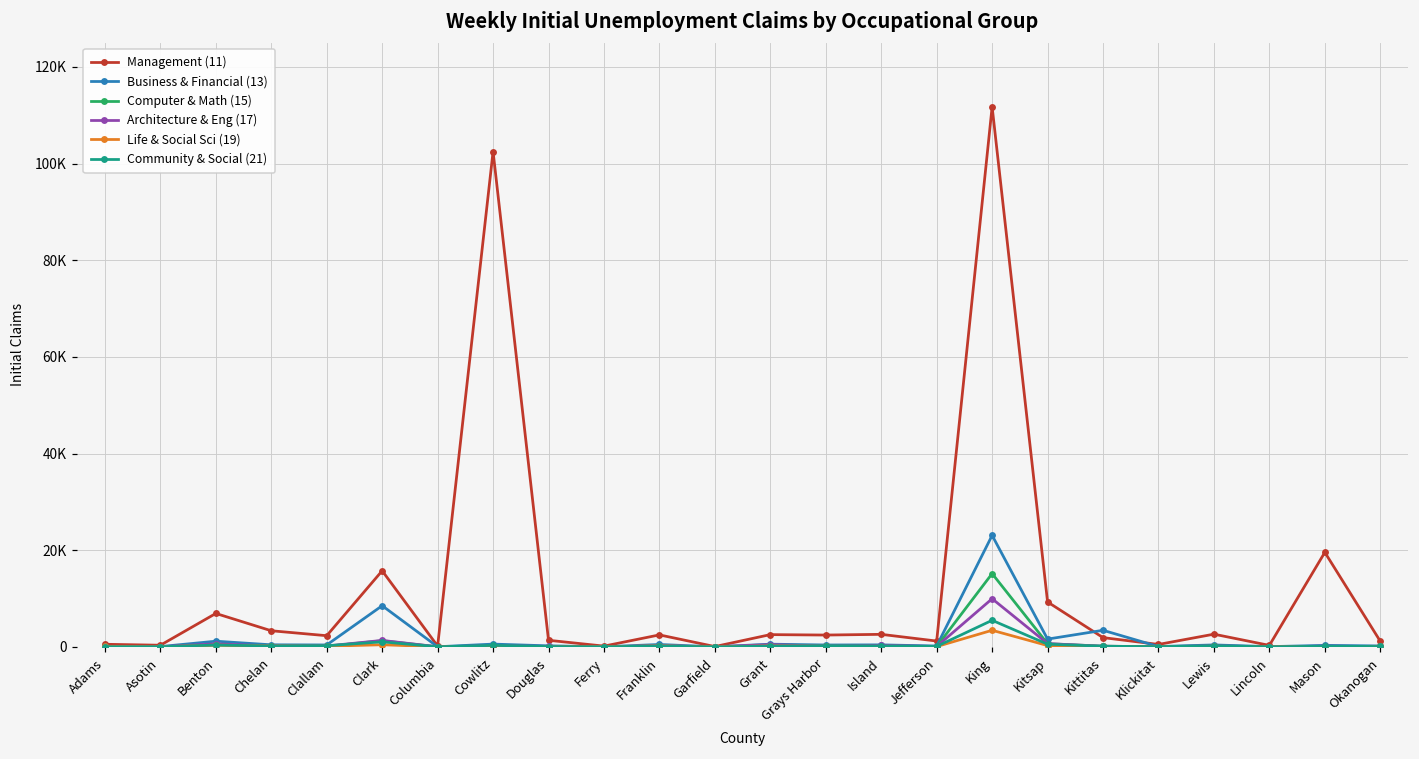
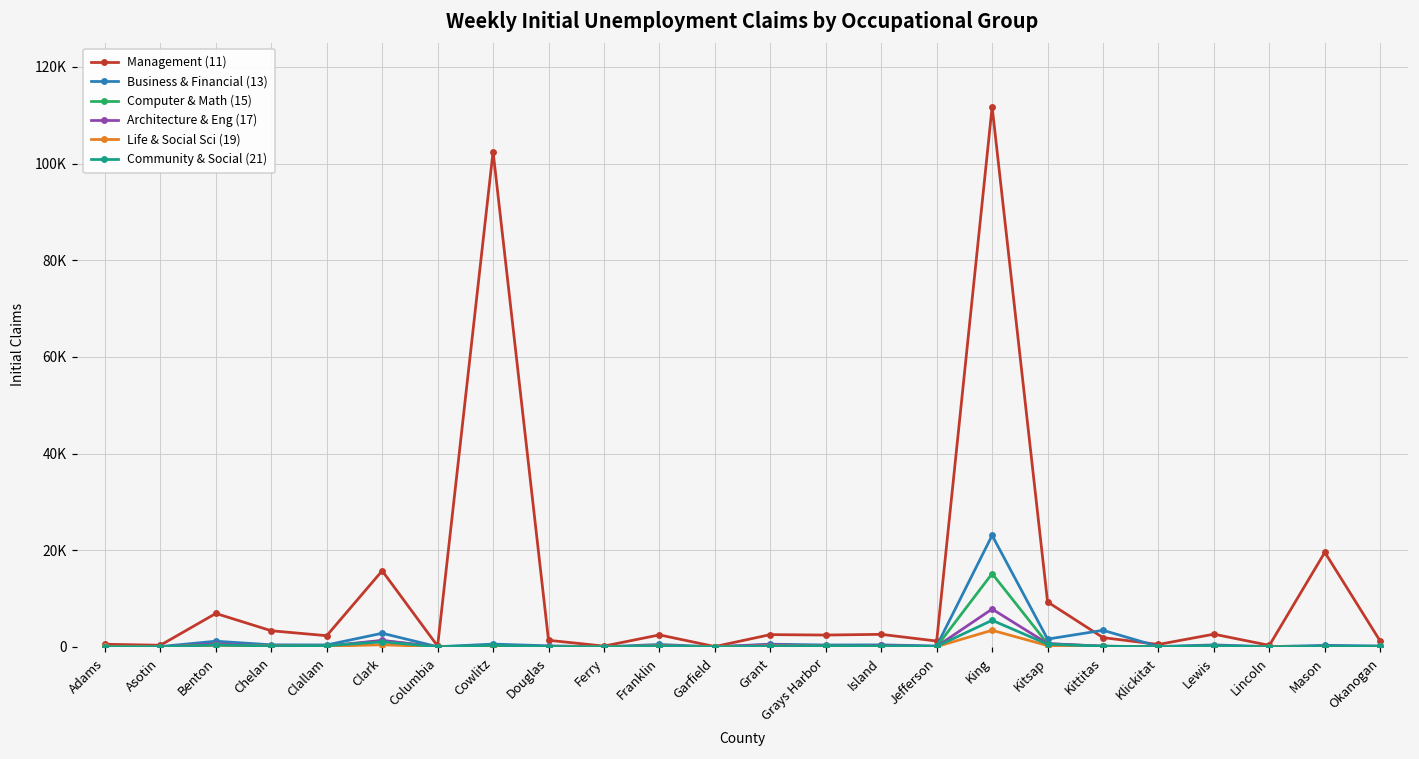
  {
    "Management (11)": {
      "Benton": 7000,
      "Chelan": 3000,
      "Clallam": 2000,
      "Clark": 16000,
      "Cowlitz": 102000,
      "Douglas": 1000,
      "Franklin": 2000,
      "Grant": 3000,
      "Grays Harbor": 2000,
      "Island": 3000,
      "Jefferson": 1000,
      "King": 112000,
      "Kitsap": 9000,
      "Kittitas": 2000,
      "Lewis": 3000,
      "Mason": 20000,
      "Okanogan": 1000
    },
    "Business & Financial (13)": {
-     "Clark": 9000,
+     "Clark": 3000,
      "King": 23000,
      "Kitsap": 2000,
      "Kittitas": 3000
    },
    "Architecture & Eng (17)": {
-     "King": 10000
+     "King": 8000
    },
    "Life & Social Sci (19)": {
      "Clark": 0,
      "King": 3000
    }
  }
